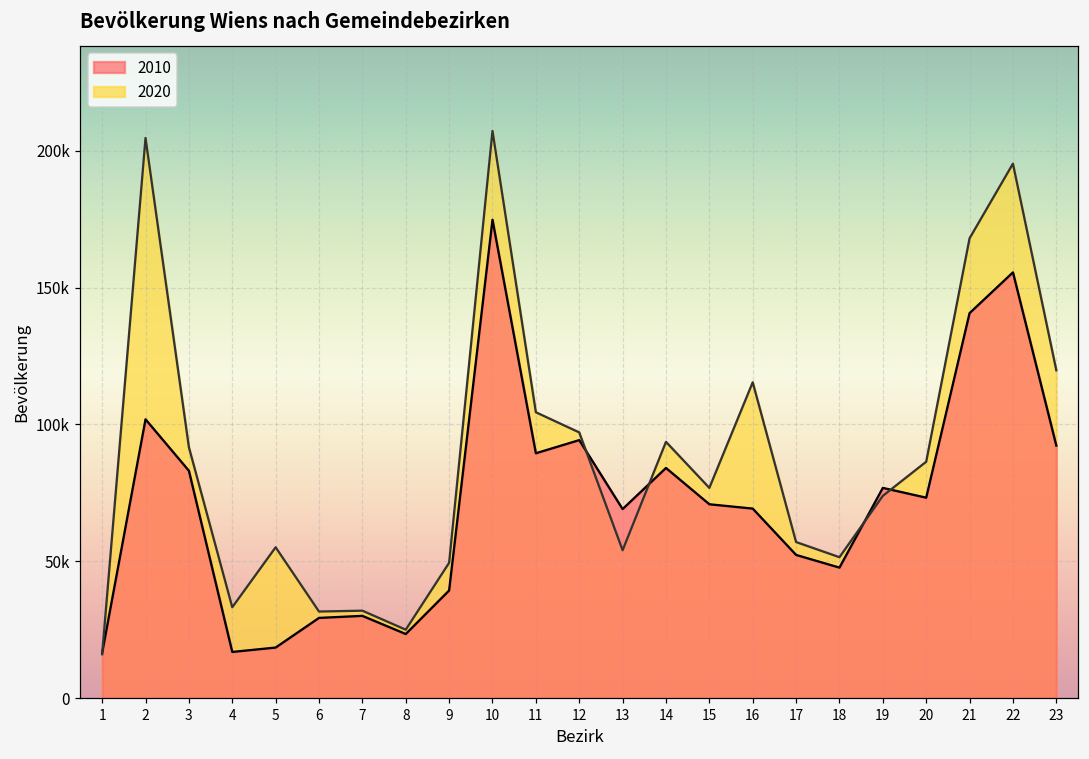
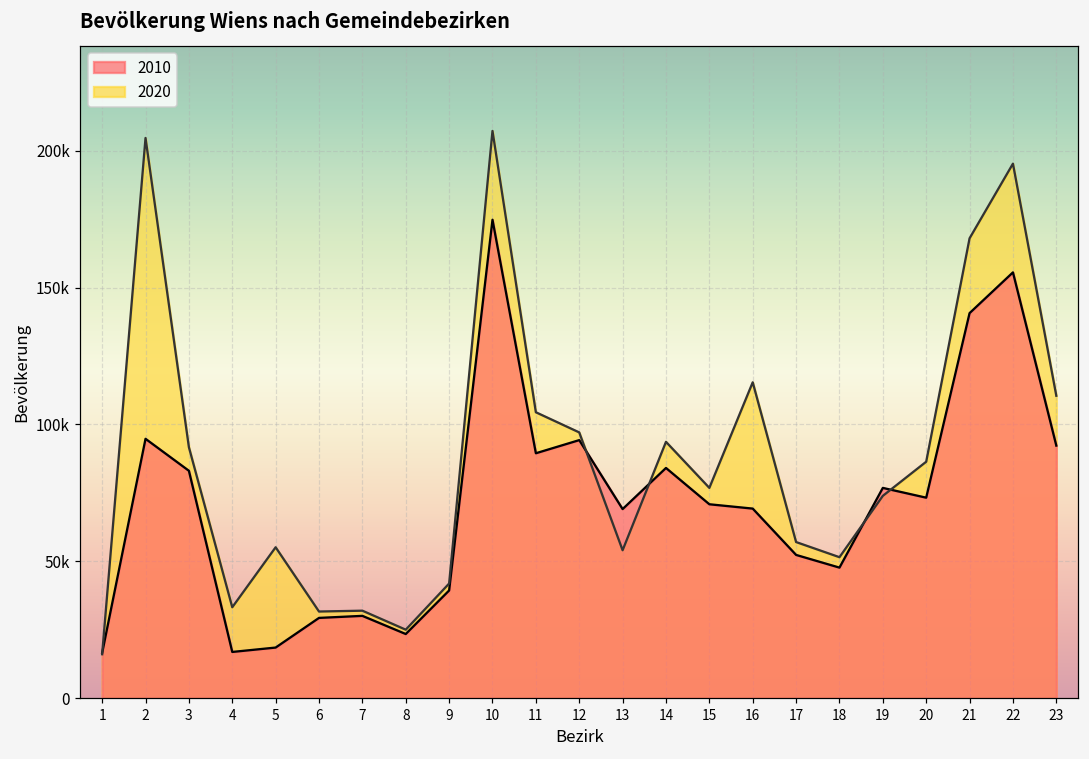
  {
    "2010": {
-     "2": 102000,
+     "2": 95000,
      "3": 83000,
      "4": 17000,
      "5": 18000,
      "6": 29000,
      "7": 30000,
      "8": 23000,
      "9": 39000,
      "10": 175000,
      "11": 89000,
      "12": 94000,
      "13": 69000,
      "14": 84000,
      "15": 71000,
      "16": 69000,
      "17": 52000,
      "18": 48000,
      "19": 77000,
      "20": 73000,
      "21": 141000,
      "22": 156000,
      "23": 92000
    },
    "2020": {
      "2": 205000,
      "3": 92000,
      "4": 33000,
      "5": 55000,
      "6": 32000,
      "7": 32000,
      "8": 25000,
-     "9": 49000,
+     "9": 42000,
      "10": 207000,
      "11": 104000,
      "12": 97000,
      "13": 54000,
      "14": 94000,
      "15": 77000,
      "16": 115000,
      "17": 57000,
      "18": 51000,
      "19": 74000,
      "20": 86000,
      "21": 168000,
      "22": 195000,
-     "23": 120000
+     "23": 110000
    }
  }
